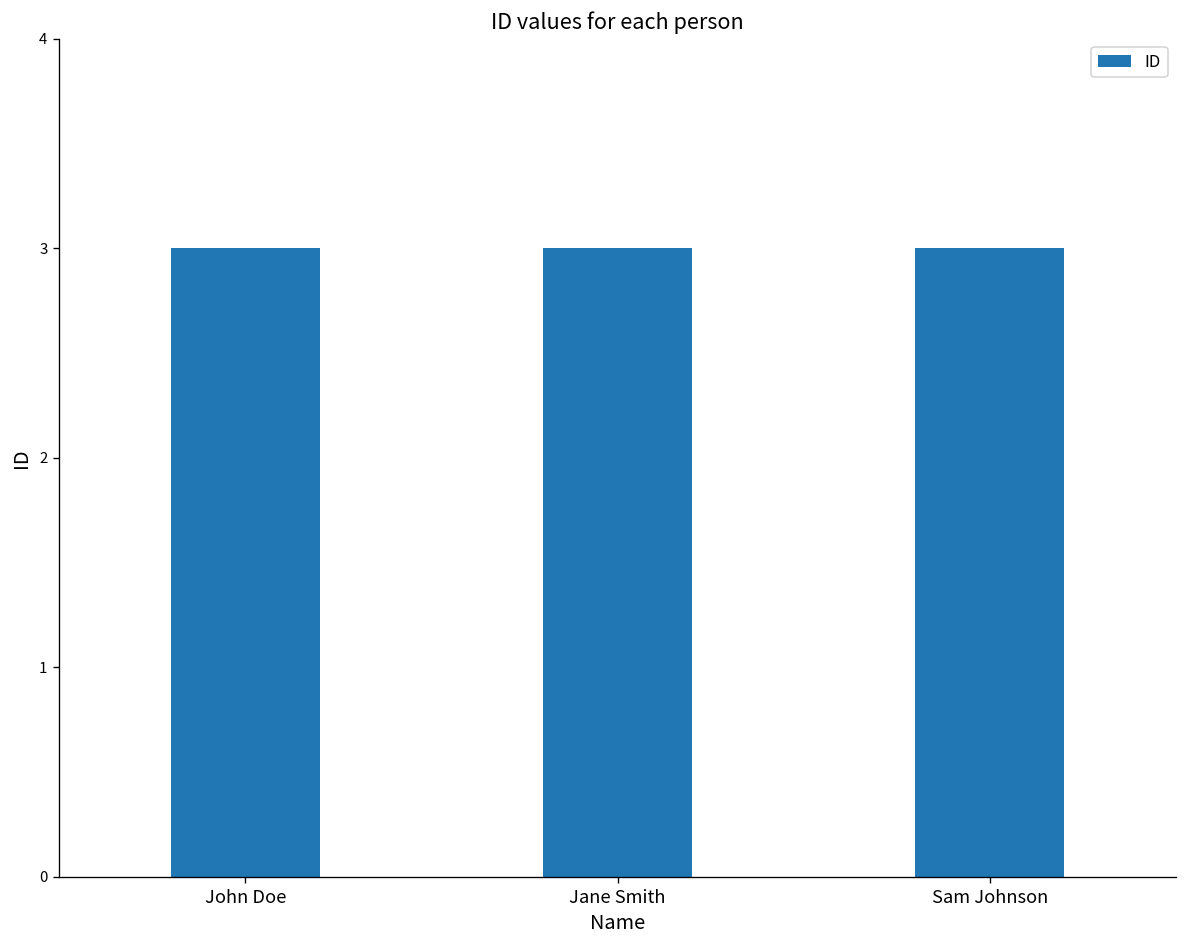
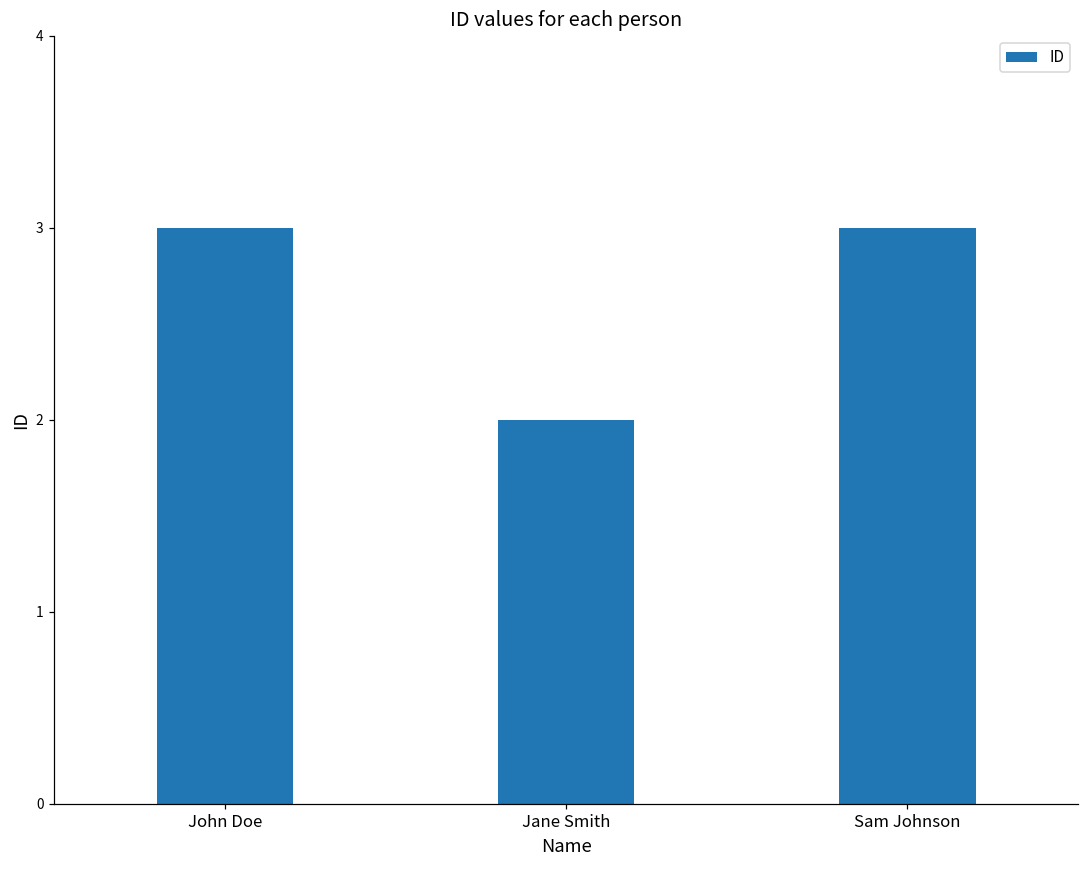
  {
    "John Doe": 3,
-   "Jane Smith": 3,
+   "Jane Smith": 2,
    "Sam Johnson": 3
  }
